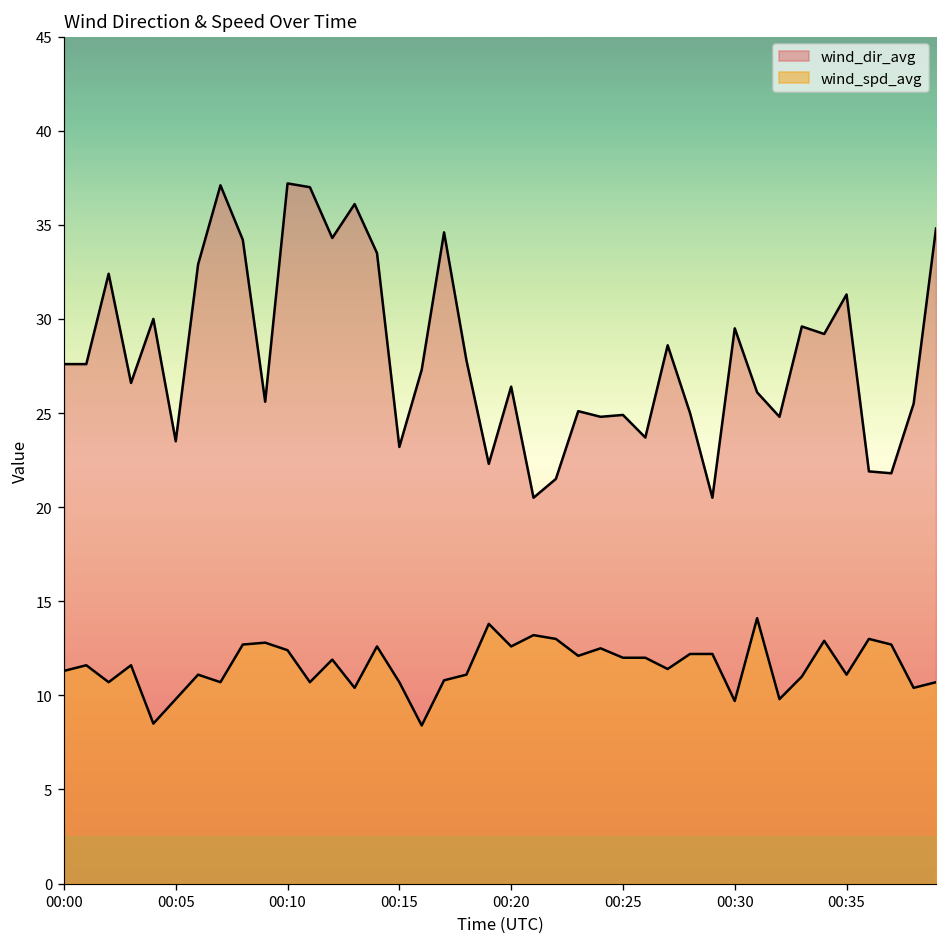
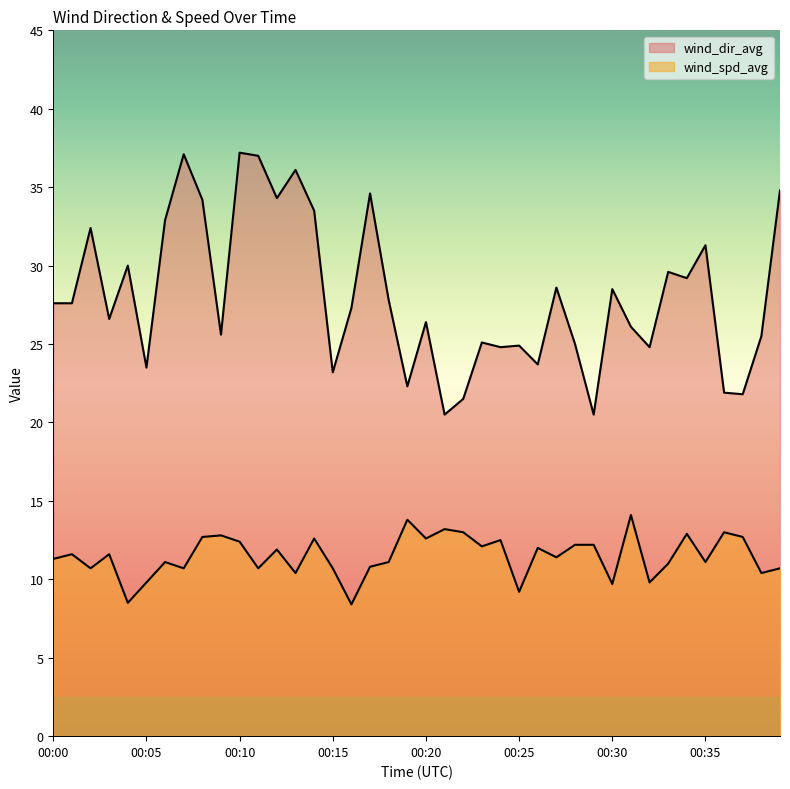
  {
    "wind_dir_avg": {
      "00:00": 27.6,
      "00:05": 23.5,
      "00:10": 37.2,
      "00:15": 23.2,
      "00:20": 26.4,
      "00:25": 24.9,
-     "00:30": 29.5,
+     "00:30": 28.5,
      "00:35": 31.3
    },
    "wind_spd_avg": {
      "00:00": 11.3,
      "00:05": 9.8,
      "00:10": 12.4,
      "00:15": 10.7,
      "00:20": 12.6,
-     "00:25": 12.0,
+     "00:25": 9.2,
      "00:30": 9.7,
      "00:35": 11.1
    }
  }
